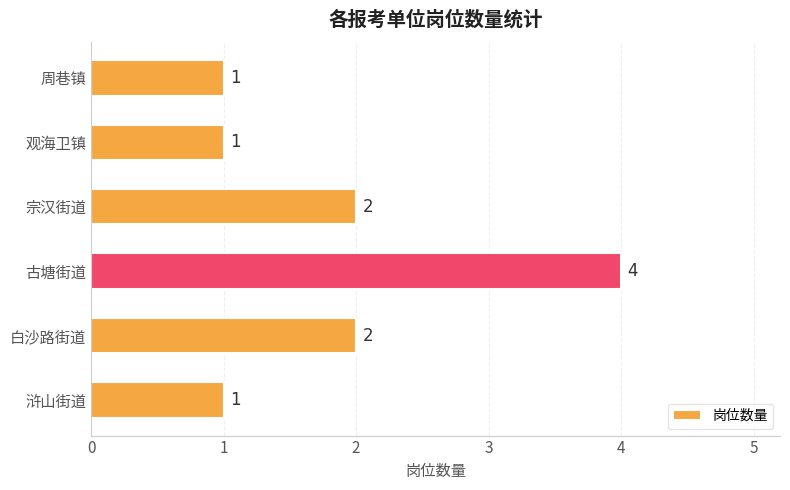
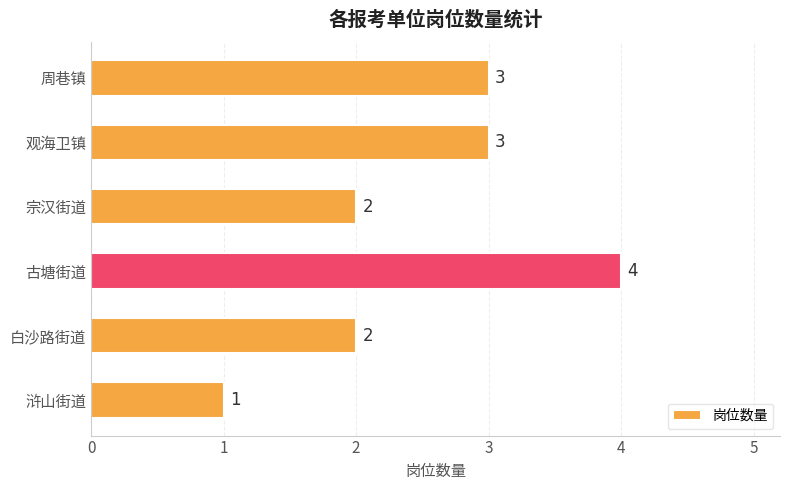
  {
-   "周巷镇": 1,
-   "观海卫镇": 1,
+   "周巷镇": 3,
+   "观海卫镇": 3,
    "宗汉街道": 2,
    "古塘街道": 4,
    "白沙路街道": 2,
    "浒山街道": 1
  }
